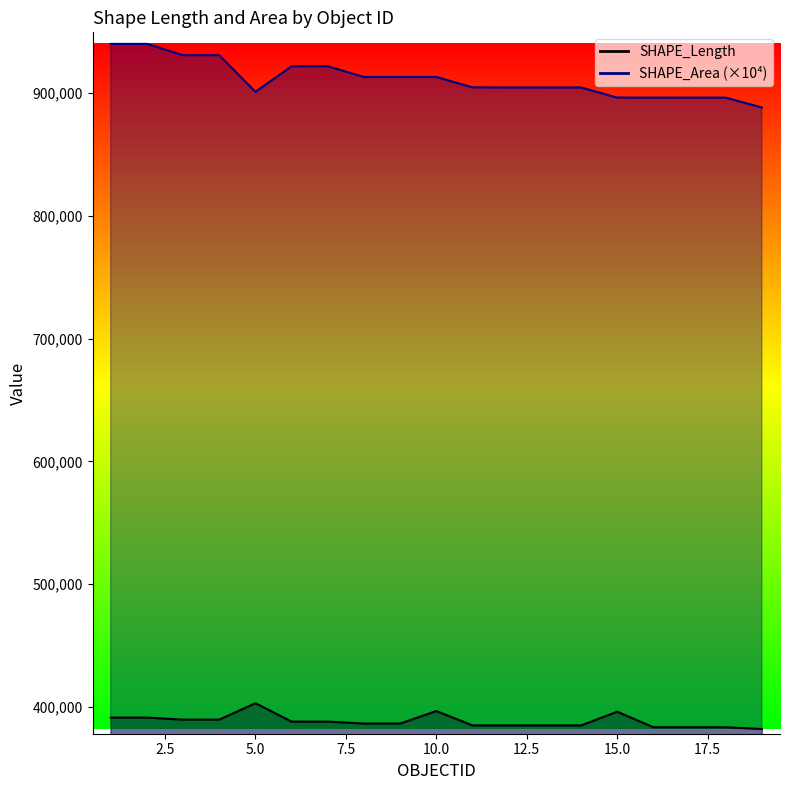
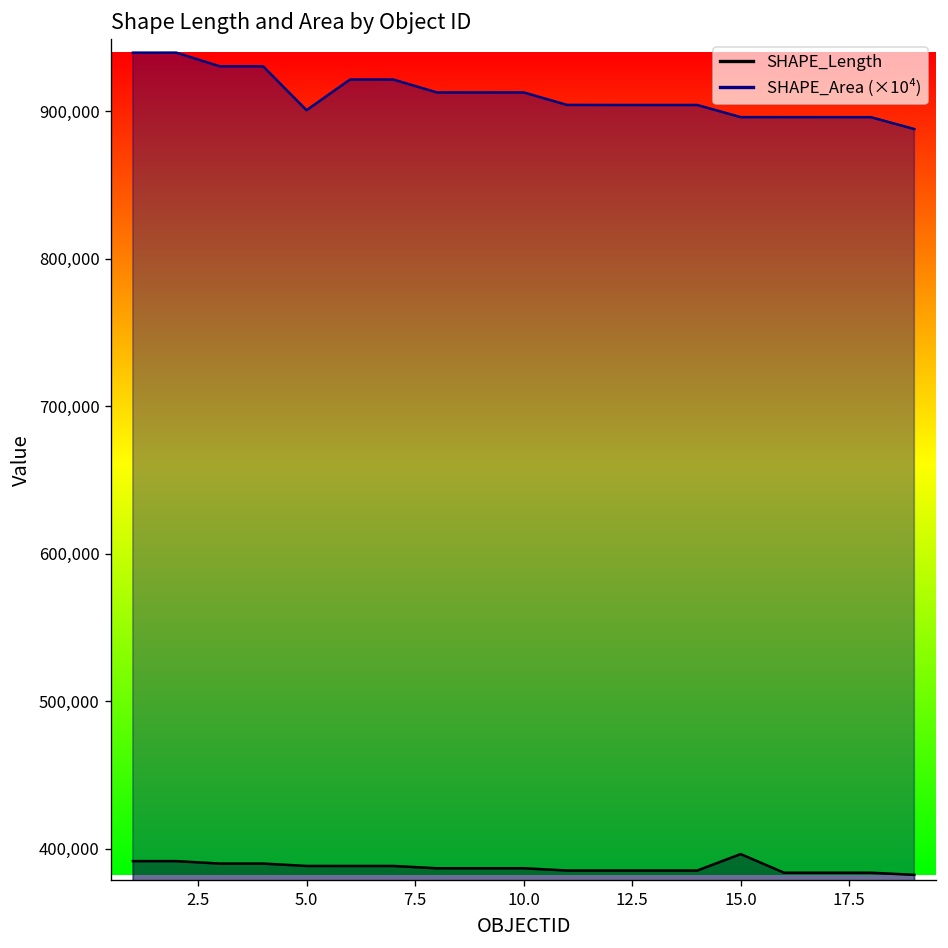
  {
    "SHAPE_Length": {
-     "5.0": "403,000",
-     "10.0": "397,000",
+     "5.0": "388,000",
+     "10.0": "387,000",
      "15.0": "396,000"
    },
    "SHAPE_Area (×10⁴)": {
      "5.0": "901,000",
      "10.0": "913,000",
      "15.0": "896,000"
    }
  }
